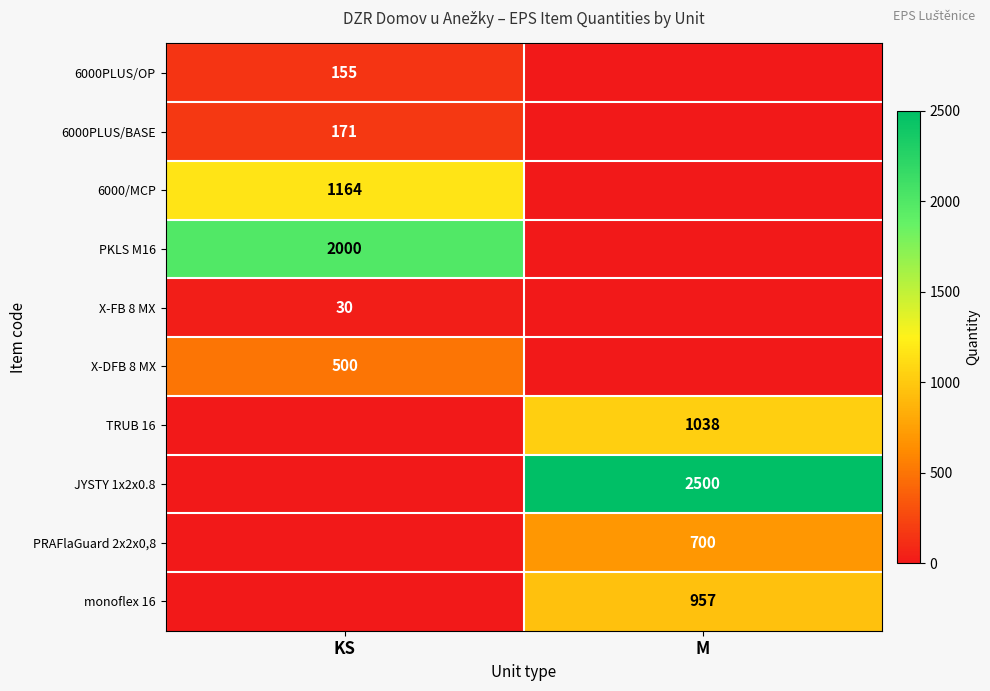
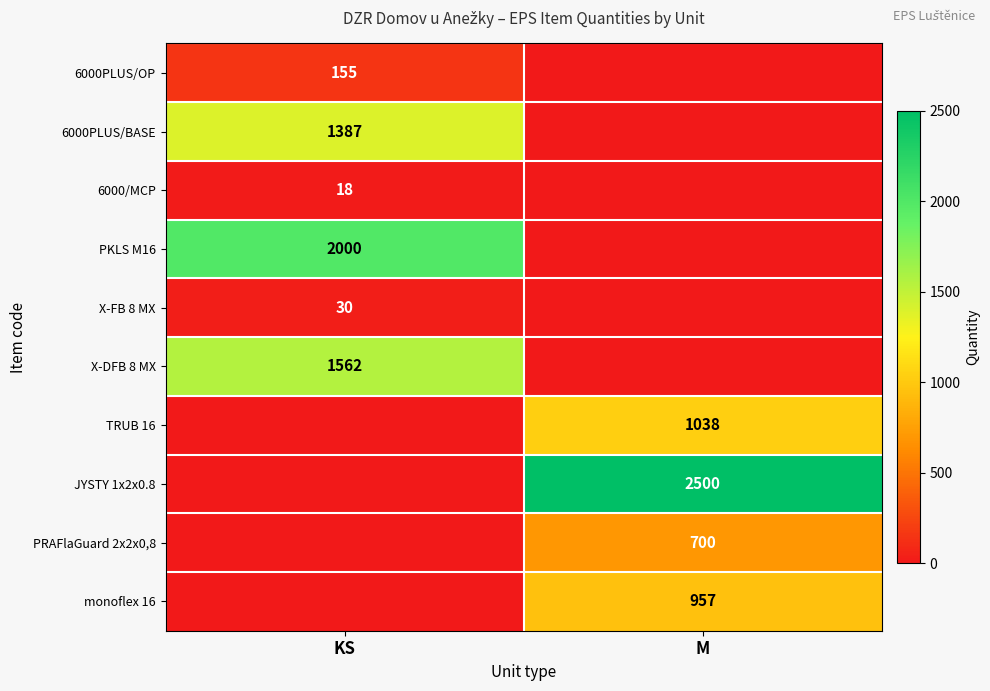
  {
    "6000PLUS/OP": {
      "KS": 155
    },
    "6000PLUS/BASE": {
-     "KS": 171
+     "KS": 1387
    },
    "6000/MCP": {
-     "KS": 1164
+     "KS": 18
    },
    "PKLS M16": {
      "KS": 2000
    },
    "X-FB 8 MX": {
      "KS": 30
    },
    "X-DFB 8 MX": {
-     "KS": 500
+     "KS": 1562
    },
    "TRUB 16": {
      "M": 1038
    },
    "JYSTY 1x2x0.8": {
      "M": 2500
    },
    "PRAFlaGuard 2x2x0,8": {
      "M": 700
    },
    "monoflex 16": {
      "M": 957
    }
  }
